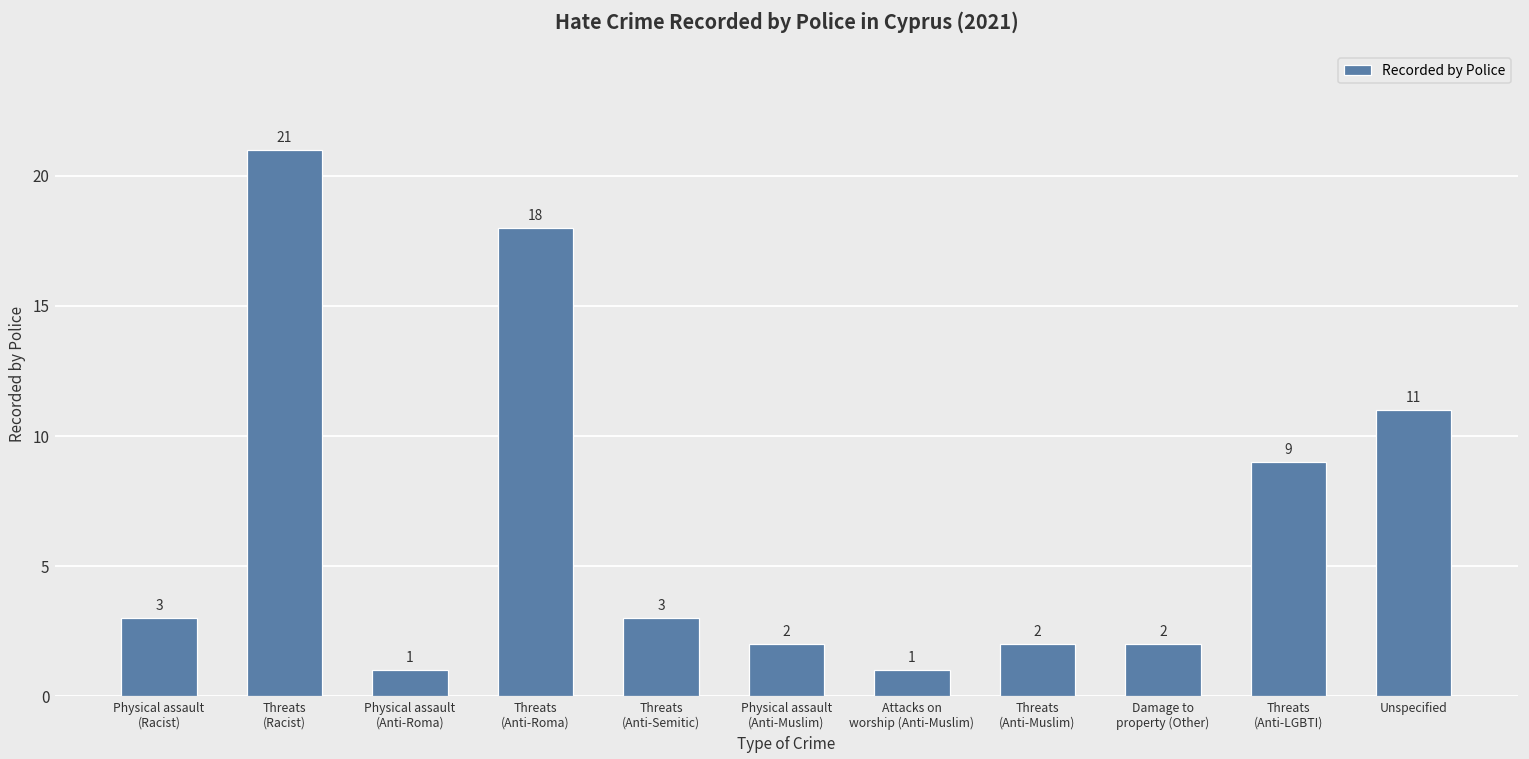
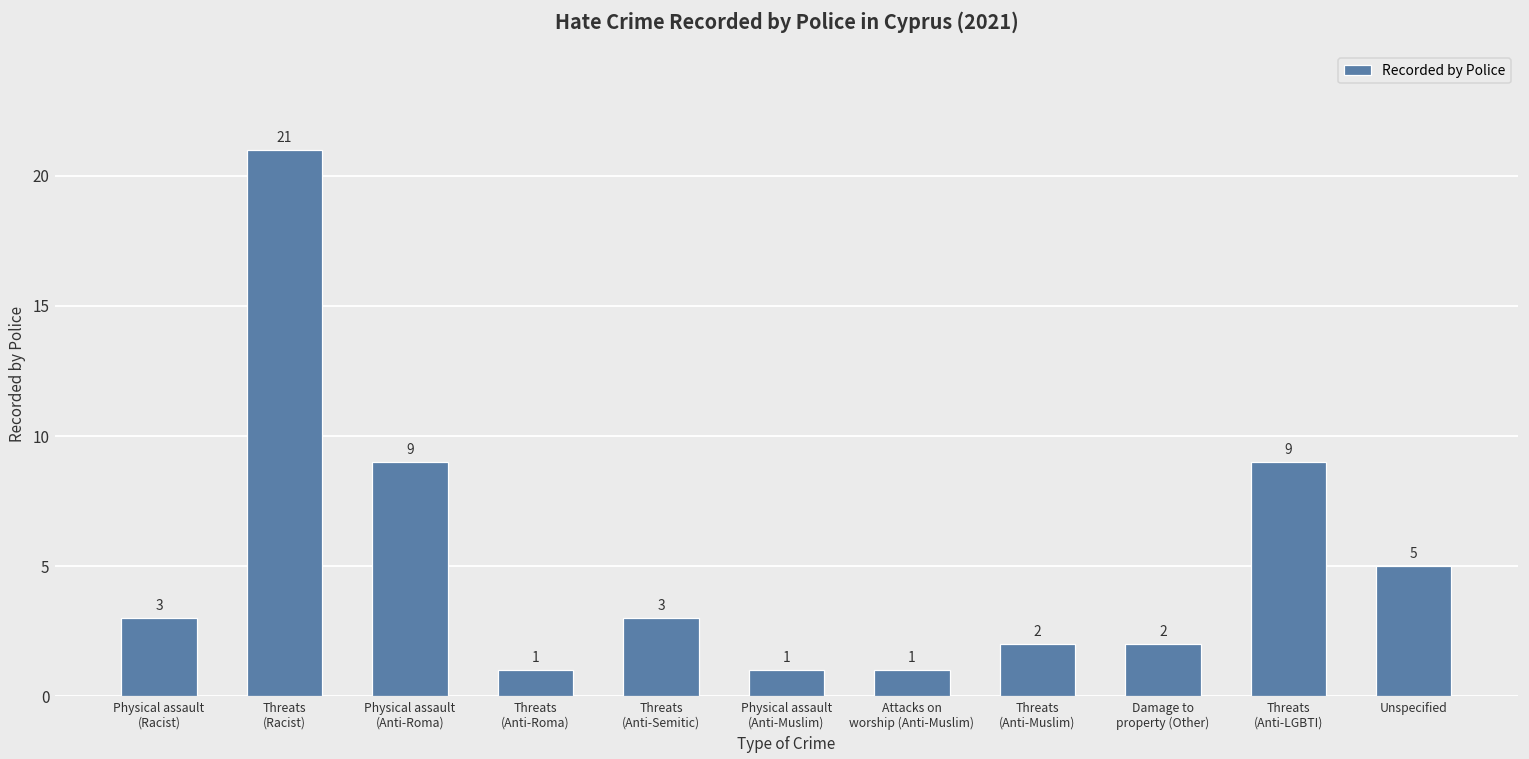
  {
    "Physical assault (Racist)": 3,
    "Threats (Racist)": 21,
-   "Physical assault (Anti-Roma)": 1,
-   "Threats (Anti-Roma)": 18,
+   "Physical assault (Anti-Roma)": 9,
+   "Threats (Anti-Roma)": 1,
    "Threats (Anti-Semitic)": 3,
-   "Physical assault (Anti-Muslim)": 2,
+   "Physical assault (Anti-Muslim)": 1,
    "Attacks on worship (Anti-Muslim)": 1,
    "Threats (Anti-Muslim)": 2,
    "Damage to property (Other)": 2,
    "Threats (Anti-LGBTI)": 9,
-   "Unspecified": 11
+   "Unspecified": 5
  }
